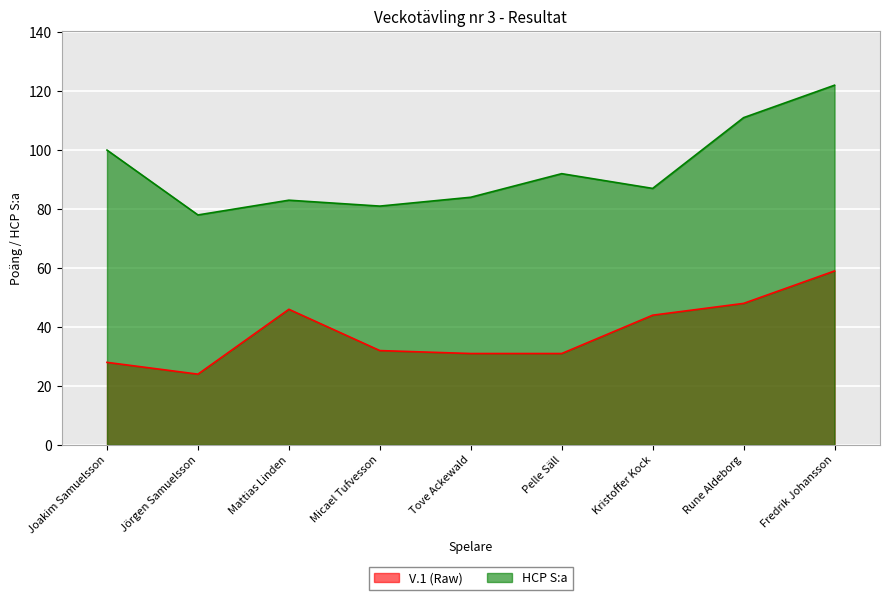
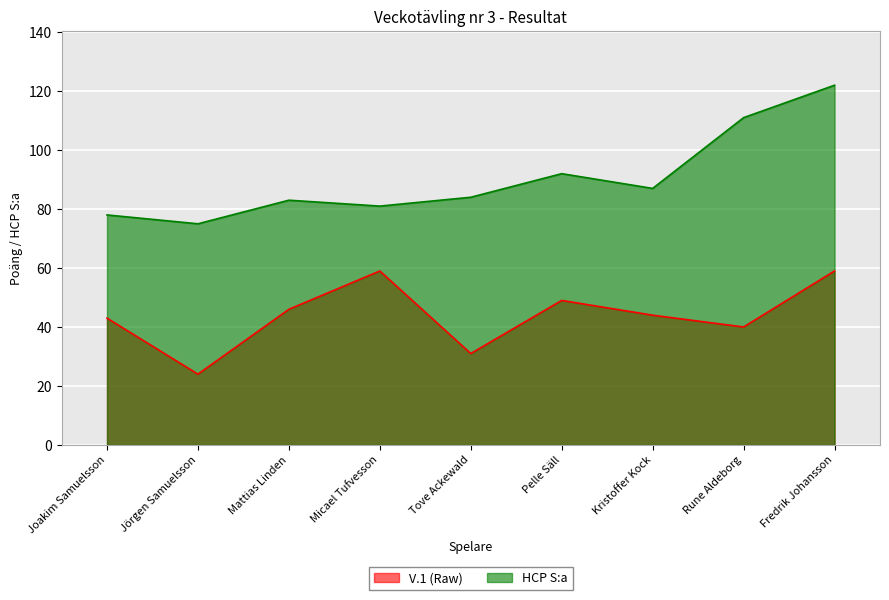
  {
    "V.1 (Raw)": {
-     "Joakim Samuelsson": 28,
+     "Joakim Samuelsson": 43,
      "Jörgen Samuelsson": 24,
      "Mattias Linden": 46,
-     "Micael Tufvesson": 32,
+     "Micael Tufvesson": 59,
      "Tove Ackewald": 31,
-     "Pelle Säll": 31,
+     "Pelle Säll": 49,
      "Kristoffer Kock": 44,
-     "Rune Aldeborg": 48,
+     "Rune Aldeborg": 40,
      "Fredrik Johansson": 59
    },
    "HCP S:a": {
-     "Joakim Samuelsson": 100,
-     "Jörgen Samuelsson": 78,
+     "Joakim Samuelsson": 78,
+     "Jörgen Samuelsson": 75,
      "Mattias Linden": 83,
      "Micael Tufvesson": 81,
      "Tove Ackewald": 84,
      "Pelle Säll": 92,
      "Kristoffer Kock": 87,
      "Rune Aldeborg": 111,
      "Fredrik Johansson": 122
    }
  }
